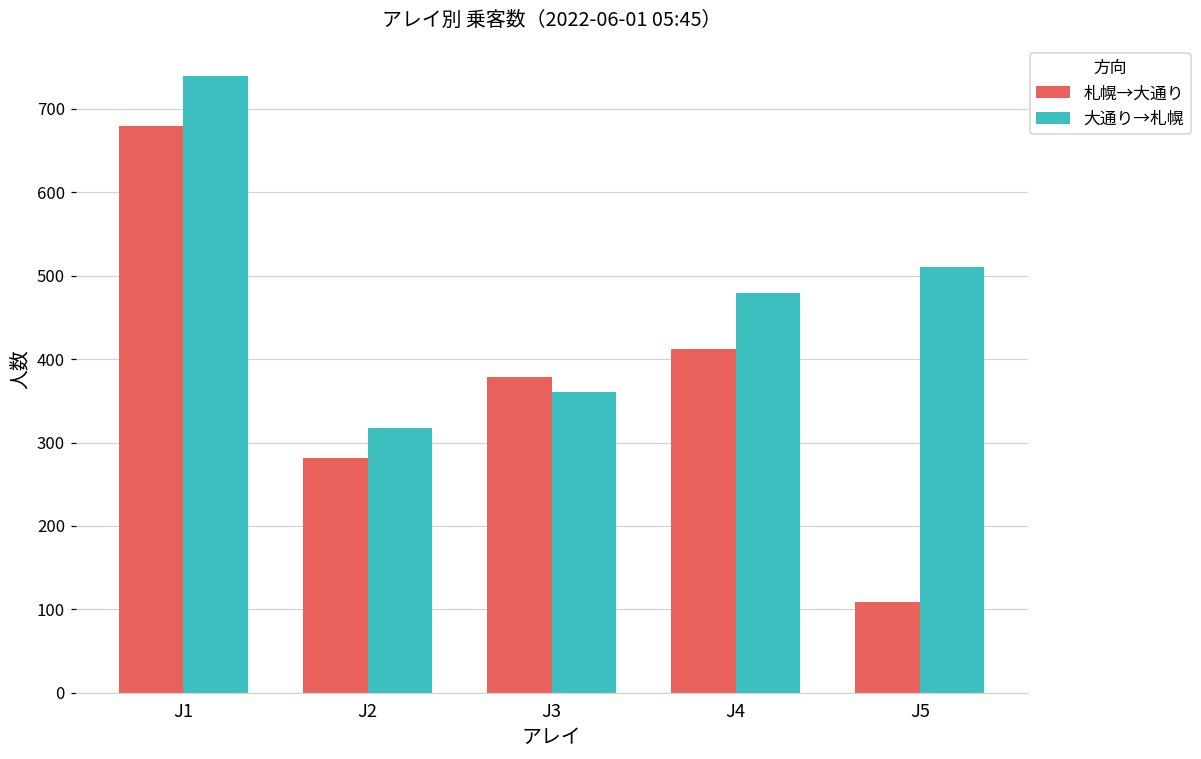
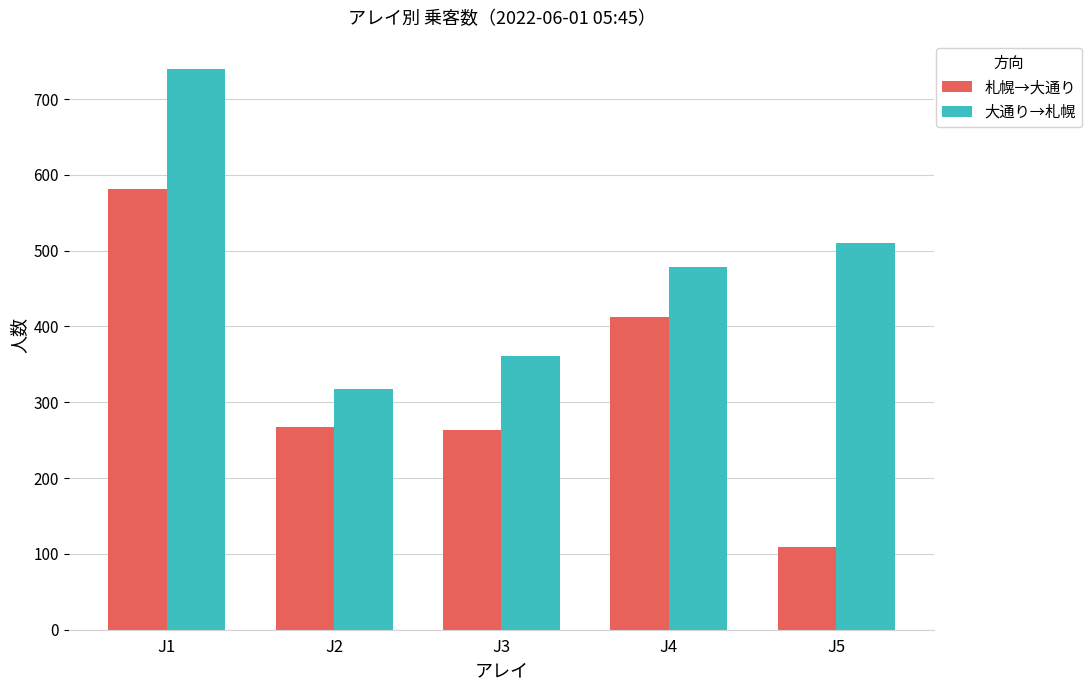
  {
    "札幌→大通り": {
-     "J1": 680,
-     "J2": 280,
-     "J3": 380,
+     "J1": 580,
+     "J2": 270,
+     "J3": 260,
      "J4": 410,
      "J5": 110
    },
    "大通り→札幌": {
      "J1": 740,
      "J2": 320,
      "J3": 360,
      "J4": 480,
      "J5": 510
    }
  }
